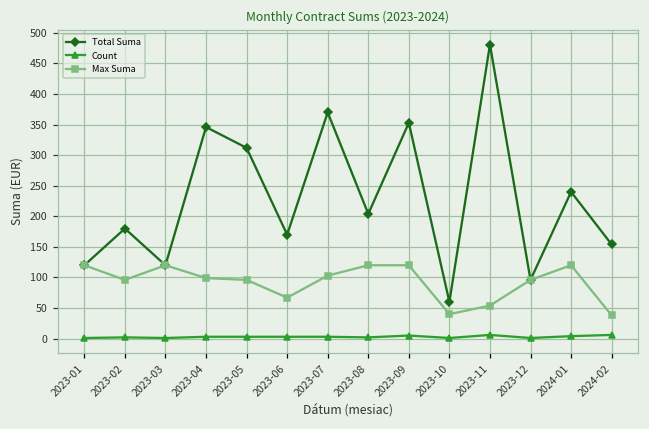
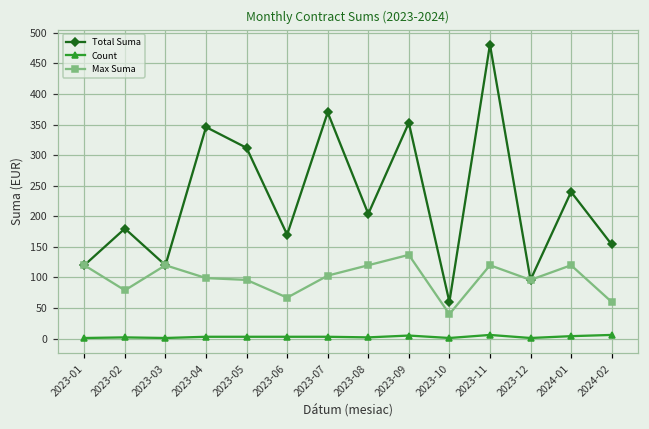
  {
    "Max Suma": {
-     "2023-02": 100,
+     "2023-02": 80,
      "2023-04": 100,
      "2023-05": 100,
      "2023-06": 70,
      "2023-07": 100,
      "2023-08": 120,
-     "2023-09": 120,
+     "2023-09": 140,
      "2023-10": 40,
-     "2023-11": 50,
+     "2023-11": 120,
      "2024-01": 120,
-     "2024-02": 40
+     "2024-02": 60
    }
  }
